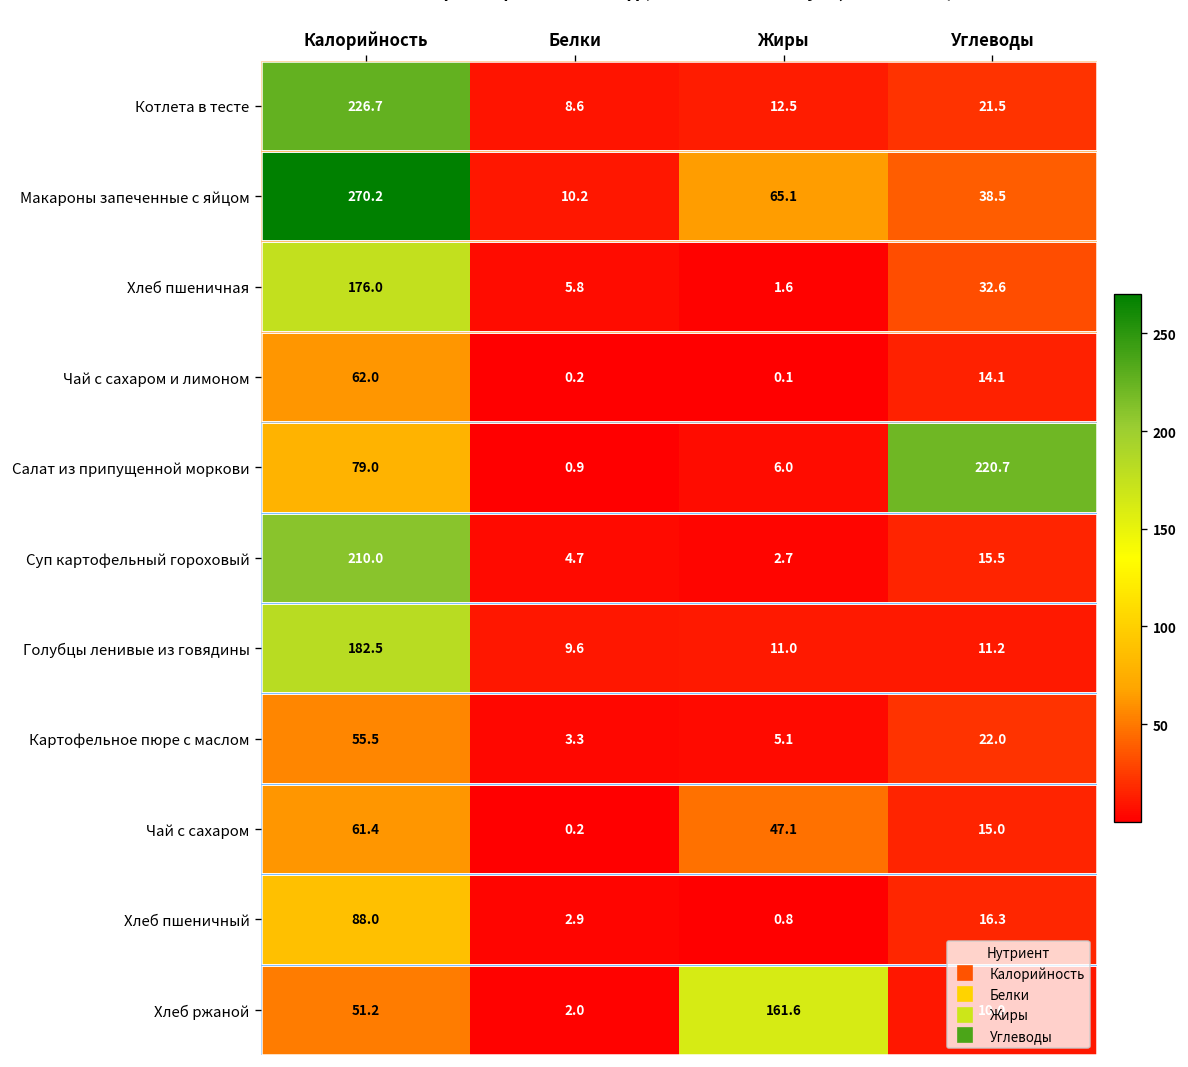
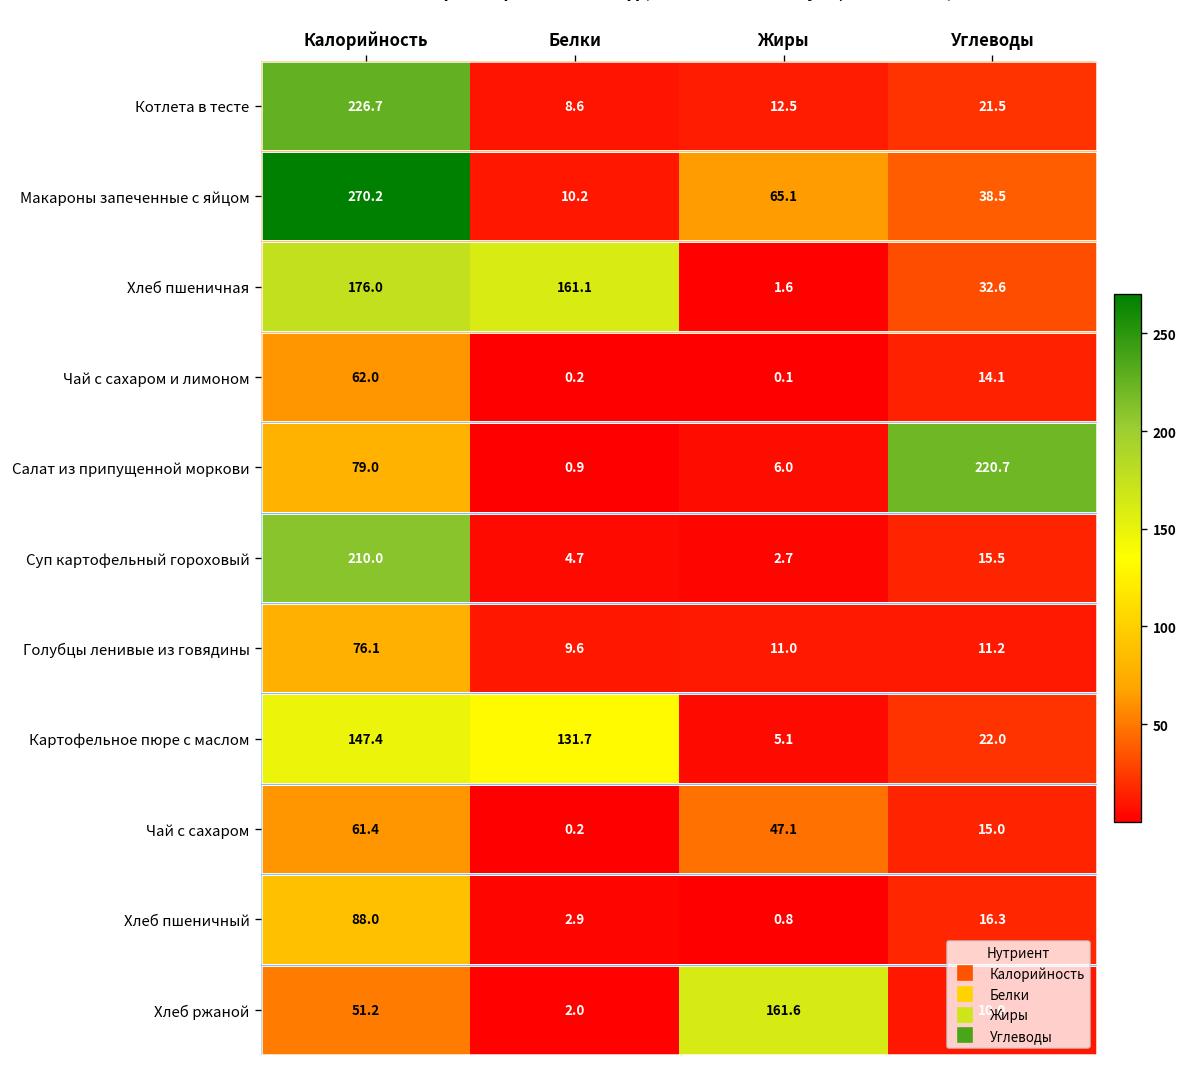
  {
    "Котлета в тесте": {
      "Калорийность": 226.7,
      "Белки": 8.6,
      "Жиры": 12.5,
      "Углеводы": 21.5
    },
    "Макароны запеченные с яйцом": {
      "Калорийность": 270.2,
      "Белки": 10.2,
      "Жиры": 65.1,
      "Углеводы": 38.5
    },
    "Хлеб пшеничная": {
      "Калорийность": 176.0,
-     "Белки": 5.8,
+     "Белки": 161.1,
      "Жиры": 1.6,
      "Углеводы": 32.6
    },
    "Чай с сахаром и лимоном": {
      "Калорийность": 62.0,
      "Белки": 0.2,
      "Жиры": 0.1,
      "Углеводы": 14.1
    },
    "Салат из припущенной моркови": {
      "Калорийность": 79.0,
      "Белки": 0.9,
      "Жиры": 6.0,
      "Углеводы": 220.7
    },
    "Суп картофельный гороховый": {
      "Калорийность": 210.0,
      "Белки": 4.7,
      "Жиры": 2.7,
      "Углеводы": 15.5
    },
    "Голубцы ленивые из говядины": {
-     "Калорийность": 182.5,
+     "Калорийность": 76.1,
      "Белки": 9.6,
      "Жиры": 11.0,
      "Углеводы": 11.2
    },
    "Картофельное пюре с маслом": {
-     "Калорийность": 55.5,
-     "Белки": 3.3,
+     "Калорийность": 147.4,
+     "Белки": 131.7,
      "Жиры": 5.1,
      "Углеводы": 22.0
    },
    "Чай с сахаром": {
      "Калорийность": 61.4,
      "Белки": 0.2,
      "Жиры": 47.1,
      "Углеводы": 15.0
    },
    "Хлеб пшеничный": {
      "Калорийность": 88.0,
      "Белки": 2.9,
      "Жиры": 0.8,
      "Углеводы": 16.3
    },
    "Хлеб ржаной": {
      "Калорийность": 51.2,
      "Белки": 2.0,
      "Жиры": 161.6
    }
  }
